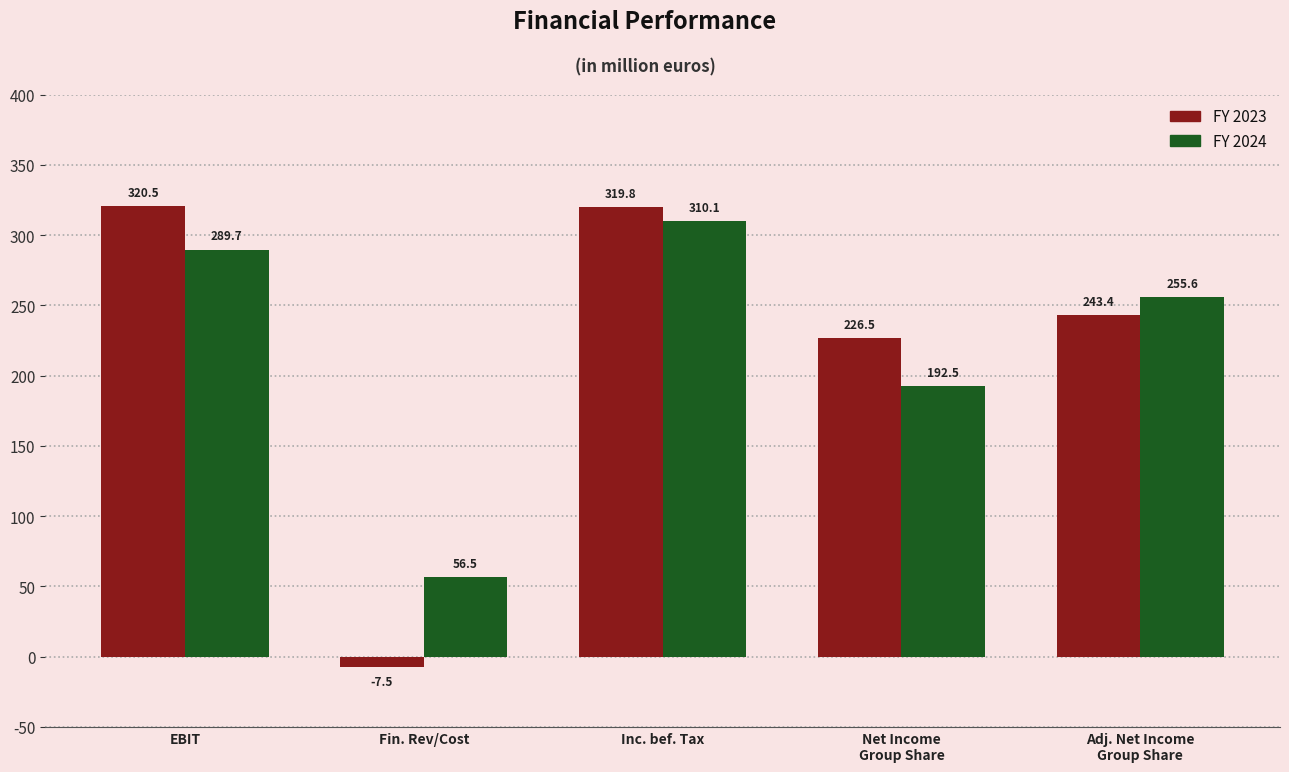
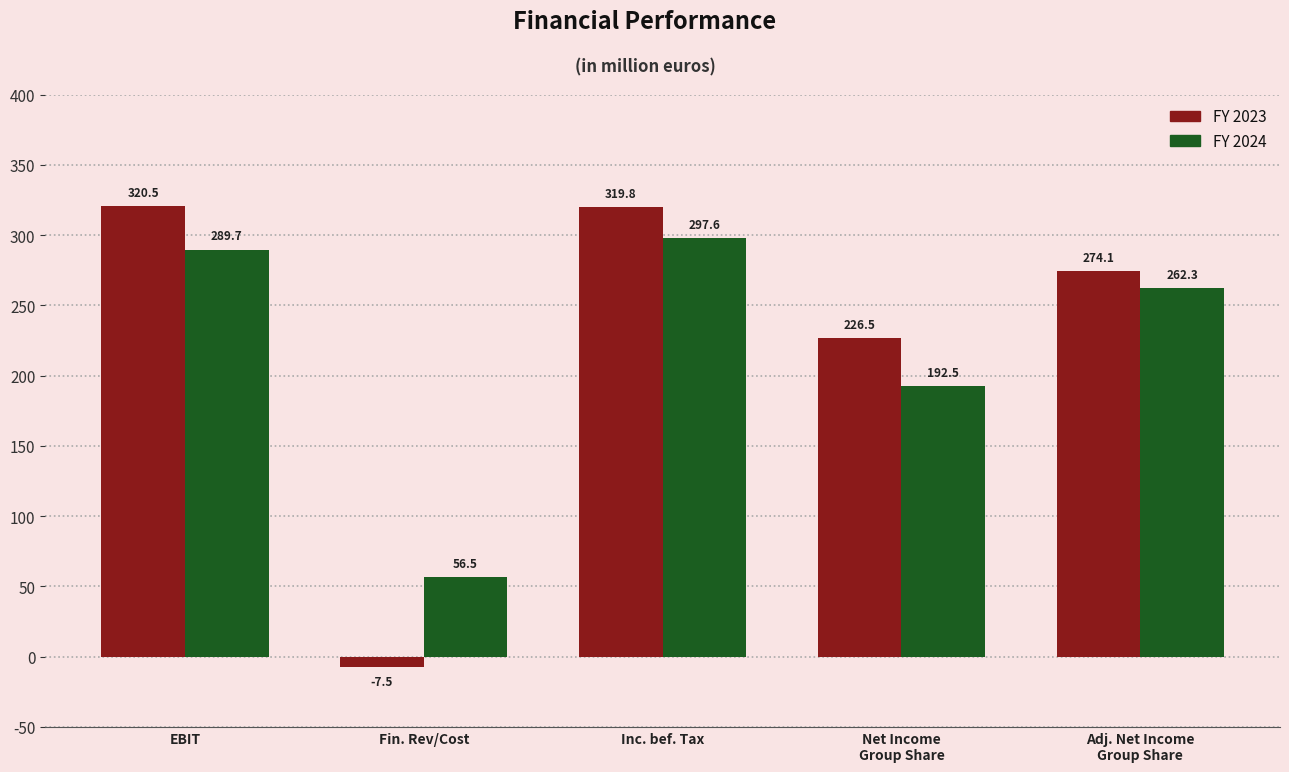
  {
    "FY 2023": {
      "EBIT": 320.5,
      "Fin. Rev/Cost": -7.5,
      "Inc. bef. Tax": 319.8,
      "Net Income Group Share": 226.5,
-     "Adj. Net Income Group Share": 243.4
+     "Adj. Net Income Group Share": 274.1
    },
    "FY 2024": {
      "EBIT": 289.7,
      "Fin. Rev/Cost": 56.5,
-     "Inc. bef. Tax": 310.1,
+     "Inc. bef. Tax": 297.6,
      "Net Income Group Share": 192.5,
-     "Adj. Net Income Group Share": 255.6
+     "Adj. Net Income Group Share": 262.3
    }
  }
